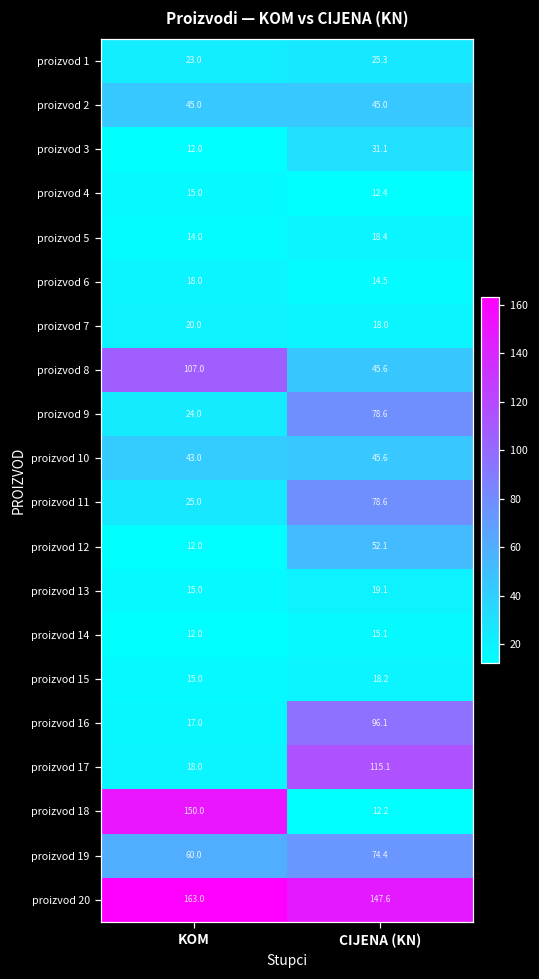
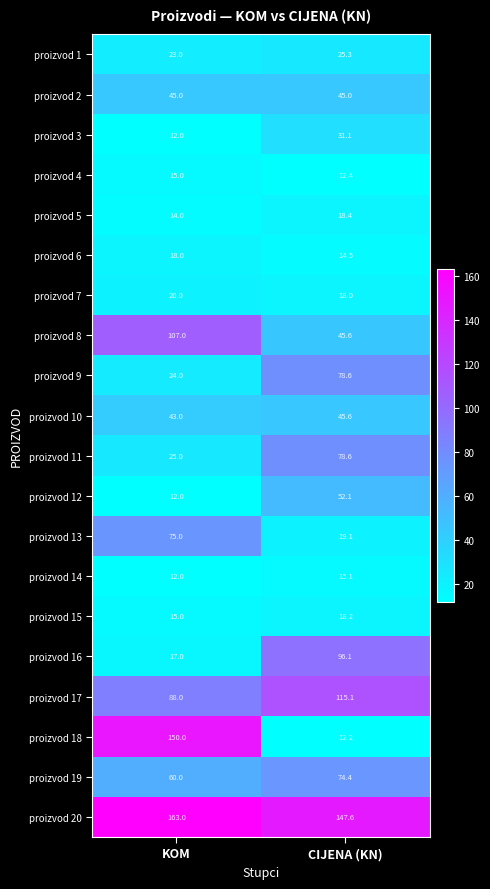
  {
    "proizvod 1": {
      "KOM": 23.0,
      "CIJENA (KN)": 25.3
    },
    "proizvod 2": {
      "KOM": 45.0,
      "CIJENA (KN)": 45.0
    },
    "proizvod 3": {
      "KOM": 12.0,
      "CIJENA (KN)": 31.1
    },
    "proizvod 4": {
      "KOM": 15.0,
      "CIJENA (KN)": 12.4
    },
    "proizvod 5": {
      "KOM": 14.0,
      "CIJENA (KN)": 18.4
    },
    "proizvod 6": {
      "KOM": 18.0,
      "CIJENA (KN)": 14.5
    },
    "proizvod 7": {
      "KOM": 20.0,
      "CIJENA (KN)": 18.0
    },
    "proizvod 8": {
      "KOM": 107.0,
      "CIJENA (KN)": 45.6
    },
    "proizvod 9": {
      "KOM": 24.0,
      "CIJENA (KN)": 78.6
    },
    "proizvod 10": {
      "KOM": 43.0,
      "CIJENA (KN)": 45.6
    },
    "proizvod 11": {
      "KOM": 25.0,
      "CIJENA (KN)": 78.6
    },
    "proizvod 12": {
      "KOM": 12.0,
      "CIJENA (KN)": 52.1
    },
    "proizvod 13": {
-     "KOM": 15.0,
+     "KOM": 75.0,
      "CIJENA (KN)": 19.1
    },
    "proizvod 14": {
      "KOM": 12.0,
      "CIJENA (KN)": 15.1
    },
    "proizvod 15": {
      "KOM": 15.0,
      "CIJENA (KN)": 18.2
    },
    "proizvod 16": {
      "KOM": 17.0,
      "CIJENA (KN)": 96.1
    },
    "proizvod 17": {
-     "KOM": 18.0,
+     "KOM": 88.0,
      "CIJENA (KN)": 115.1
    },
    "proizvod 18": {
      "KOM": 150.0,
      "CIJENA (KN)": 12.2
    },
    "proizvod 19": {
      "KOM": 60.0,
      "CIJENA (KN)": 74.4
    },
    "proizvod 20": {
      "KOM": 163.0,
      "CIJENA (KN)": 147.6
    }
  }
